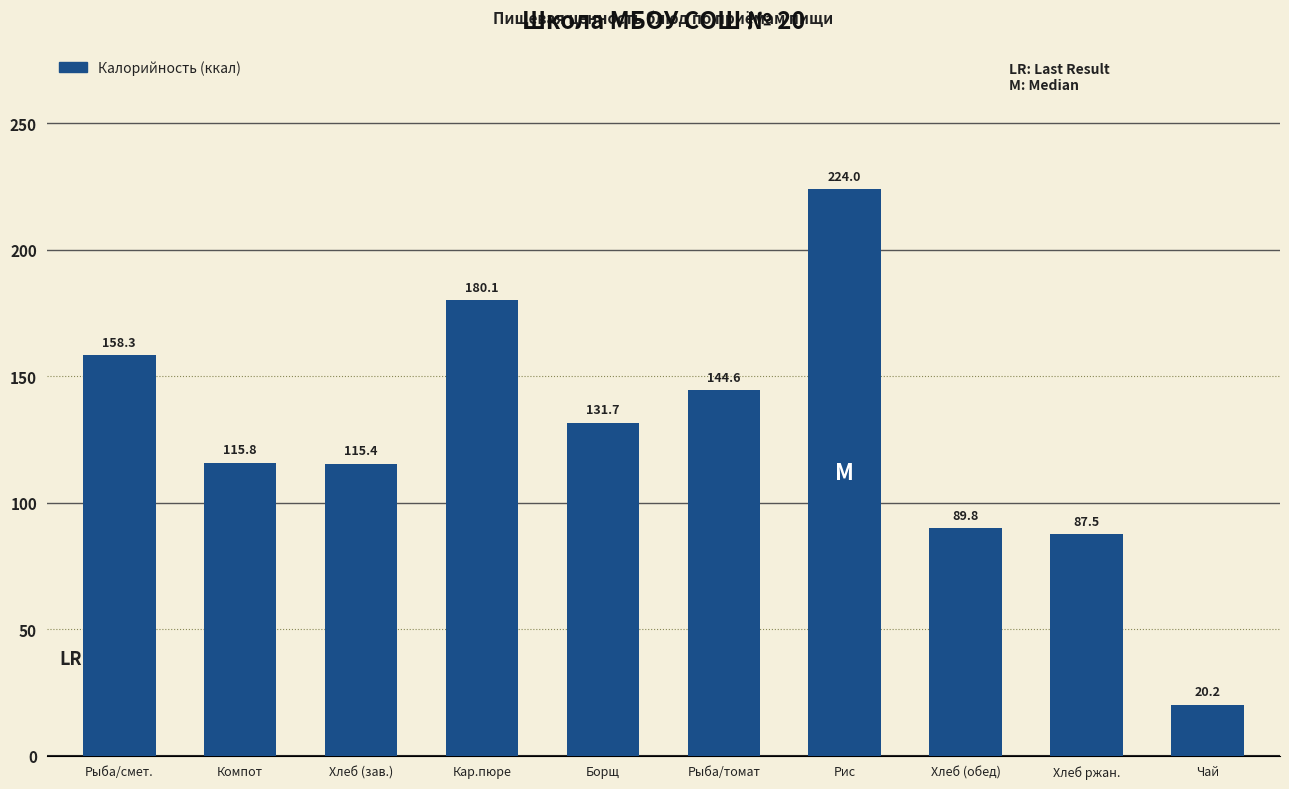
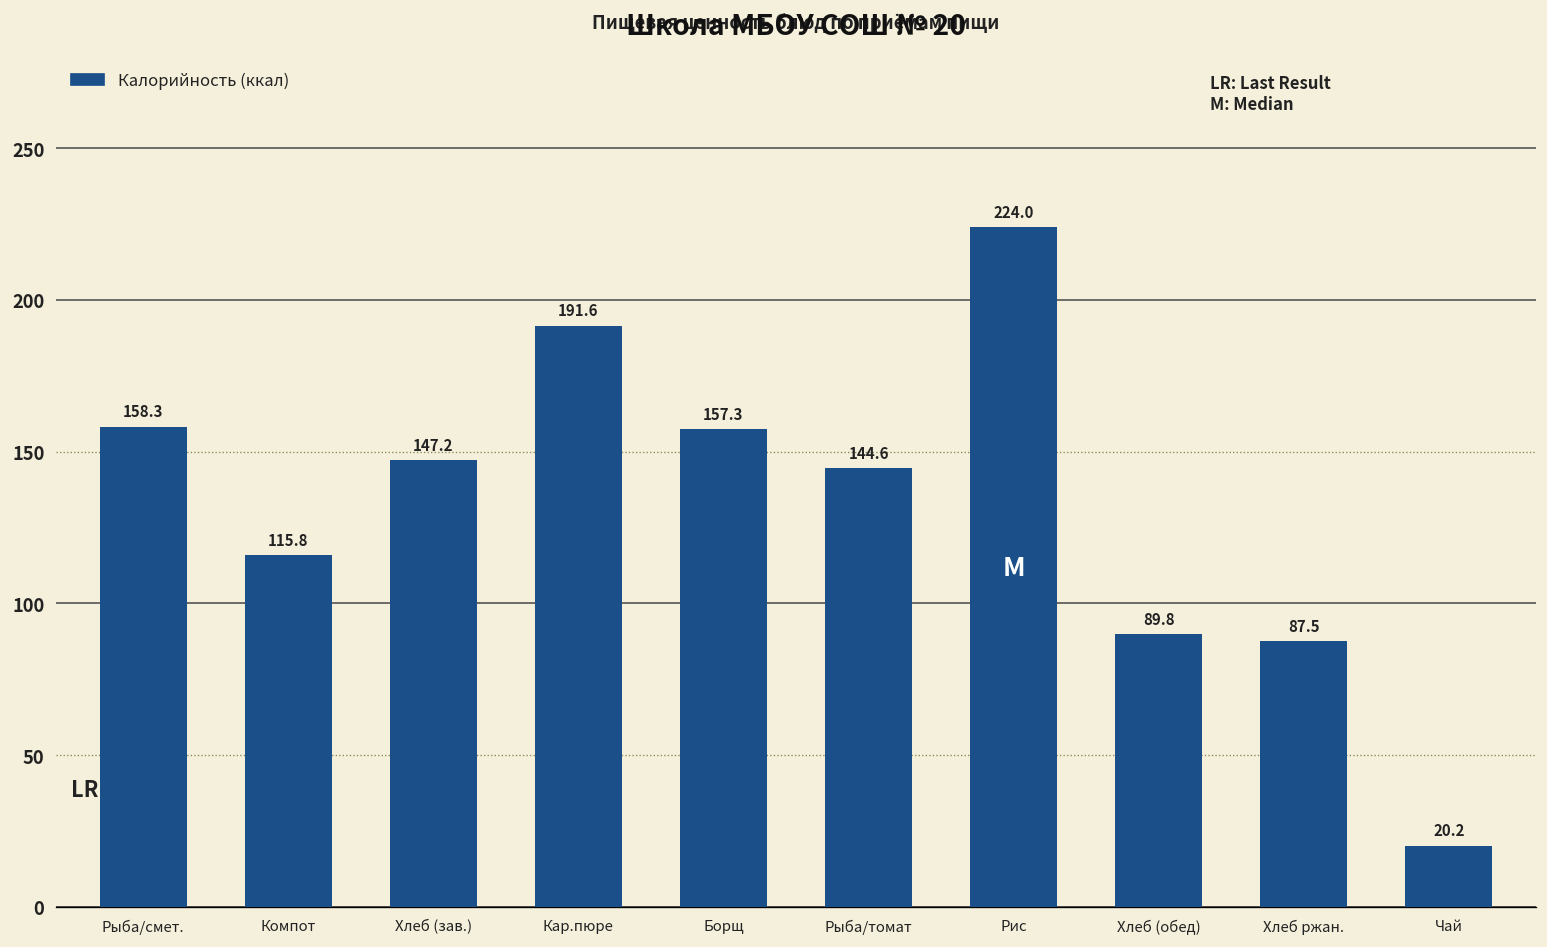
  {
    "Рыба/смет.": 158.3,
    "Компот": 115.8,
-   "Хлеб (зав.)": 115.4,
-   "Кар.пюре": 180.1,
-   "Борщ": 131.7,
+   "Хлеб (зав.)": 147.2,
+   "Кар.пюре": 191.6,
+   "Борщ": 157.3,
    "Рыба/томат": 144.6,
    "Рис": 224.0,
    "Хлеб (обед)": 89.8,
    "Хлеб ржан.": 87.5,
    "Чай": 20.2
  }
